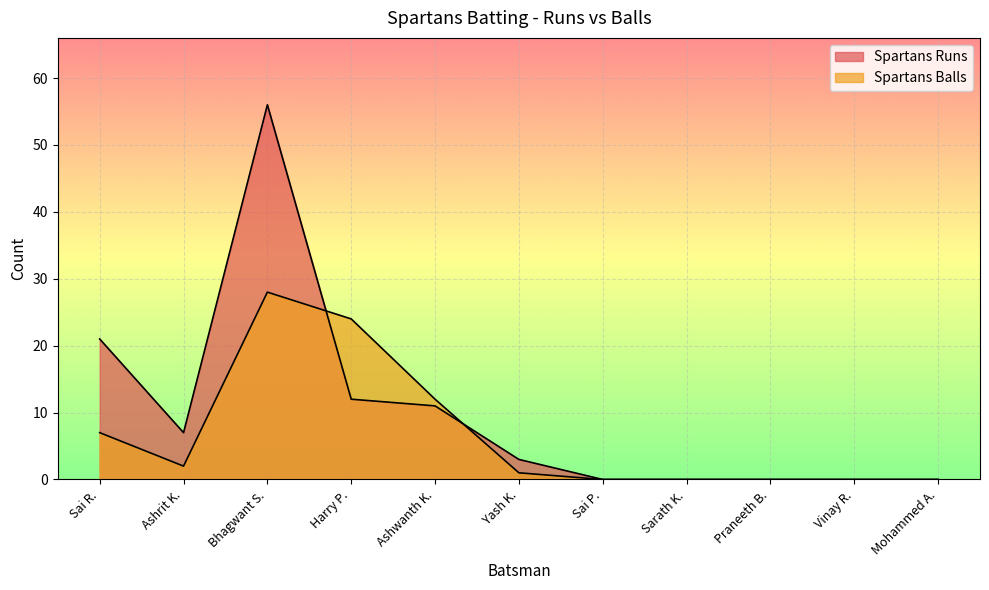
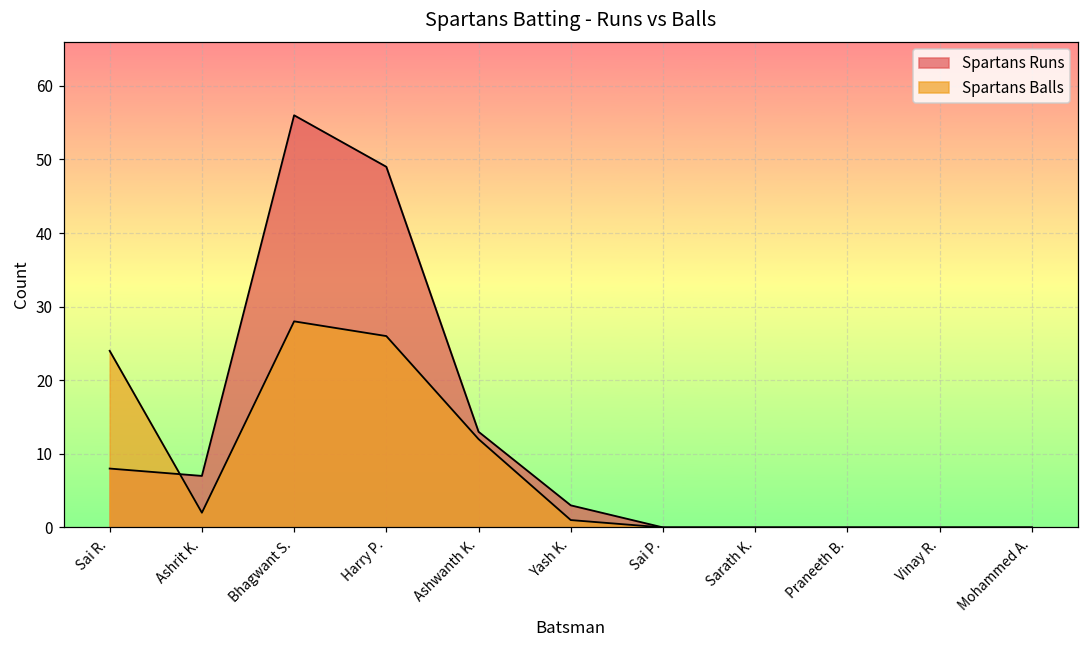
  {
    "Spartans Runs": {
-     "Sai R.": 21,
+     "Sai R.": 8,
      "Ashrit K.": 7,
      "Bhagwant S.": 56,
-     "Harry P.": 12,
-     "Ashwanth K.": 11,
+     "Harry P.": 49,
+     "Ashwanth K.": 13,
      "Yash K.": 3
    },
    "Spartans Balls": {
-     "Sai R.": 7,
+     "Sai R.": 24,
      "Ashrit K.": 2,
      "Bhagwant S.": 28,
-     "Harry P.": 24,
+     "Harry P.": 26,
      "Ashwanth K.": 12,
      "Yash K.": 1
    }
  }
